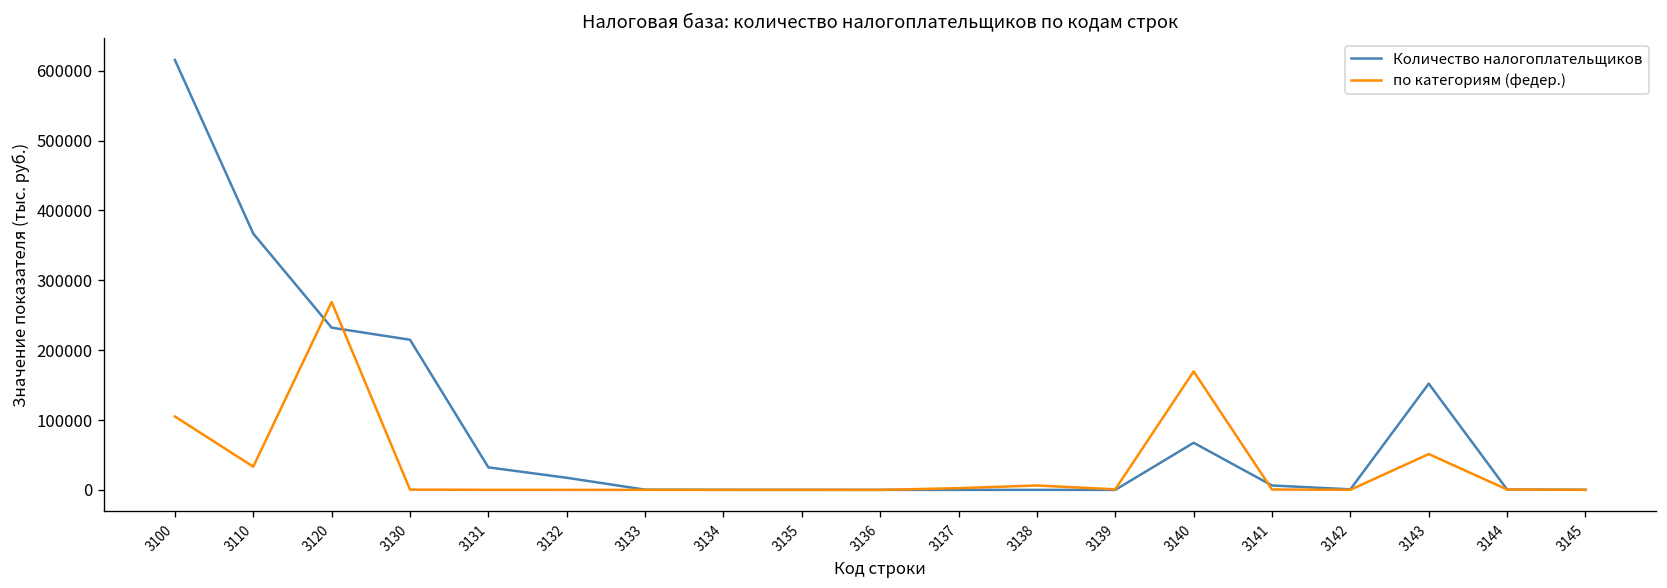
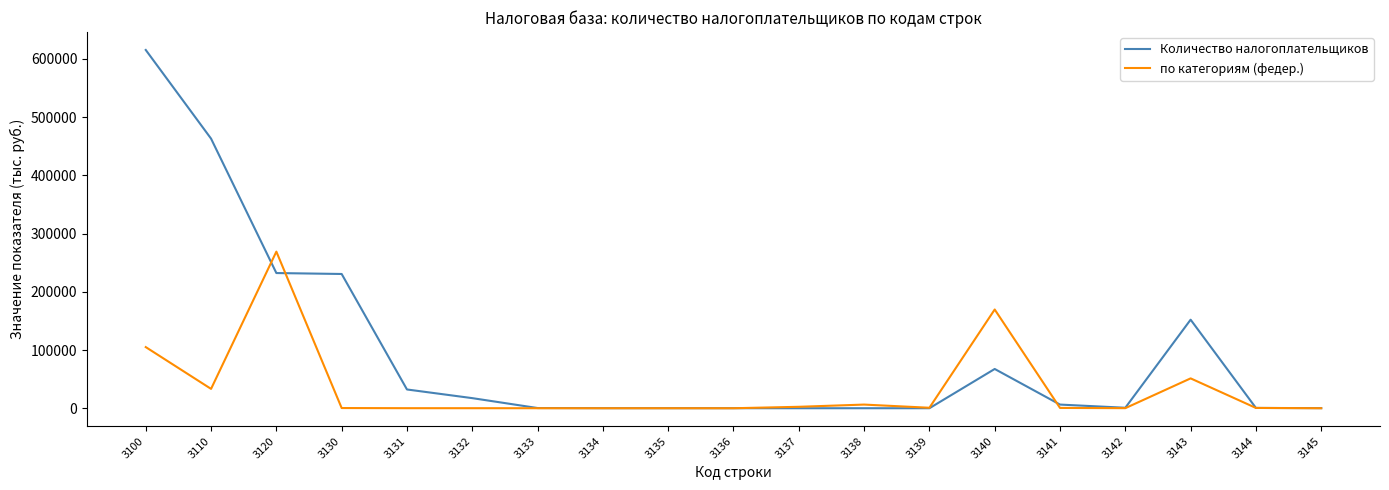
  {
    "Количество налогоплательщиков": {
      "3100": 620000,
-     "3110": 370000,
+     "3110": 460000,
      "3120": 230000,
-     "3130": 210000,
+     "3130": 230000,
      "3131": 30000,
      "3132": 20000,
      "3138": 0,
      "3140": 70000,
      "3141": 10000,
      "3143": 150000
    },
    "по категориям (федер.)": {
      "3100": 110000,
      "3110": 30000,
      "3120": 270000,
      "3130": 0,
      "3131": 0,
      "3132": 0,
      "3138": 10000,
      "3140": 170000,
      "3141": 0,
      "3143": 50000
    }
  }
